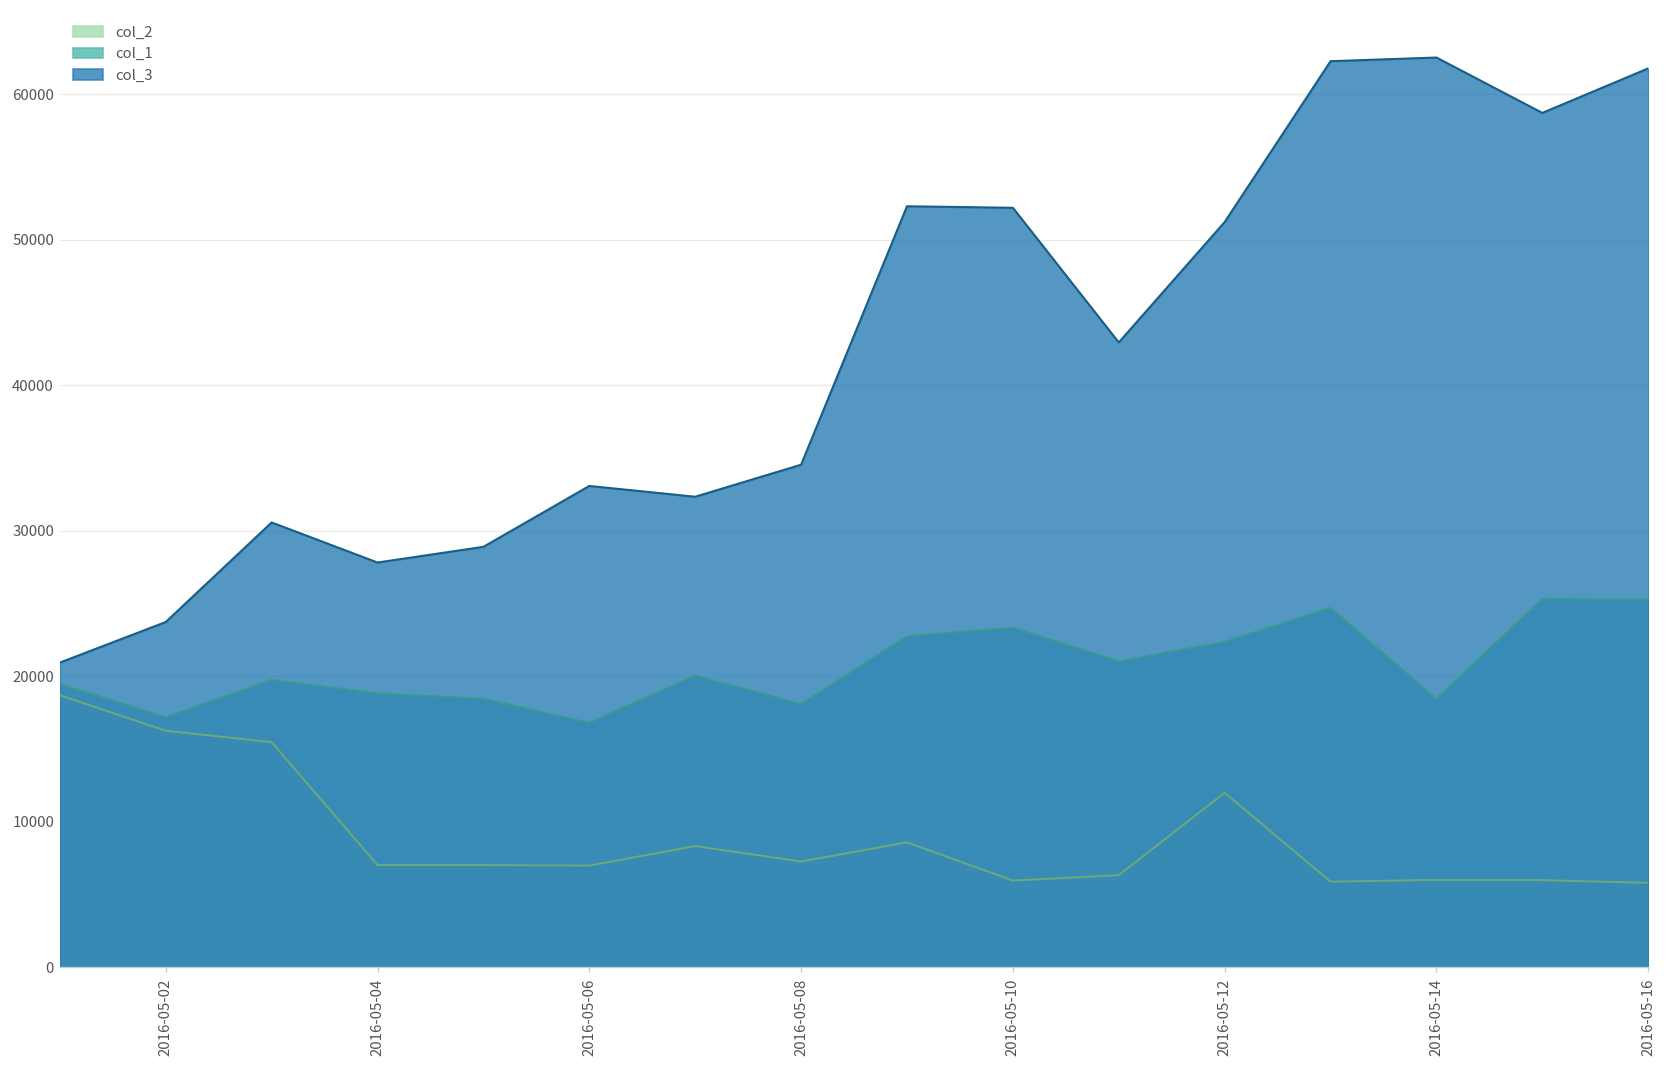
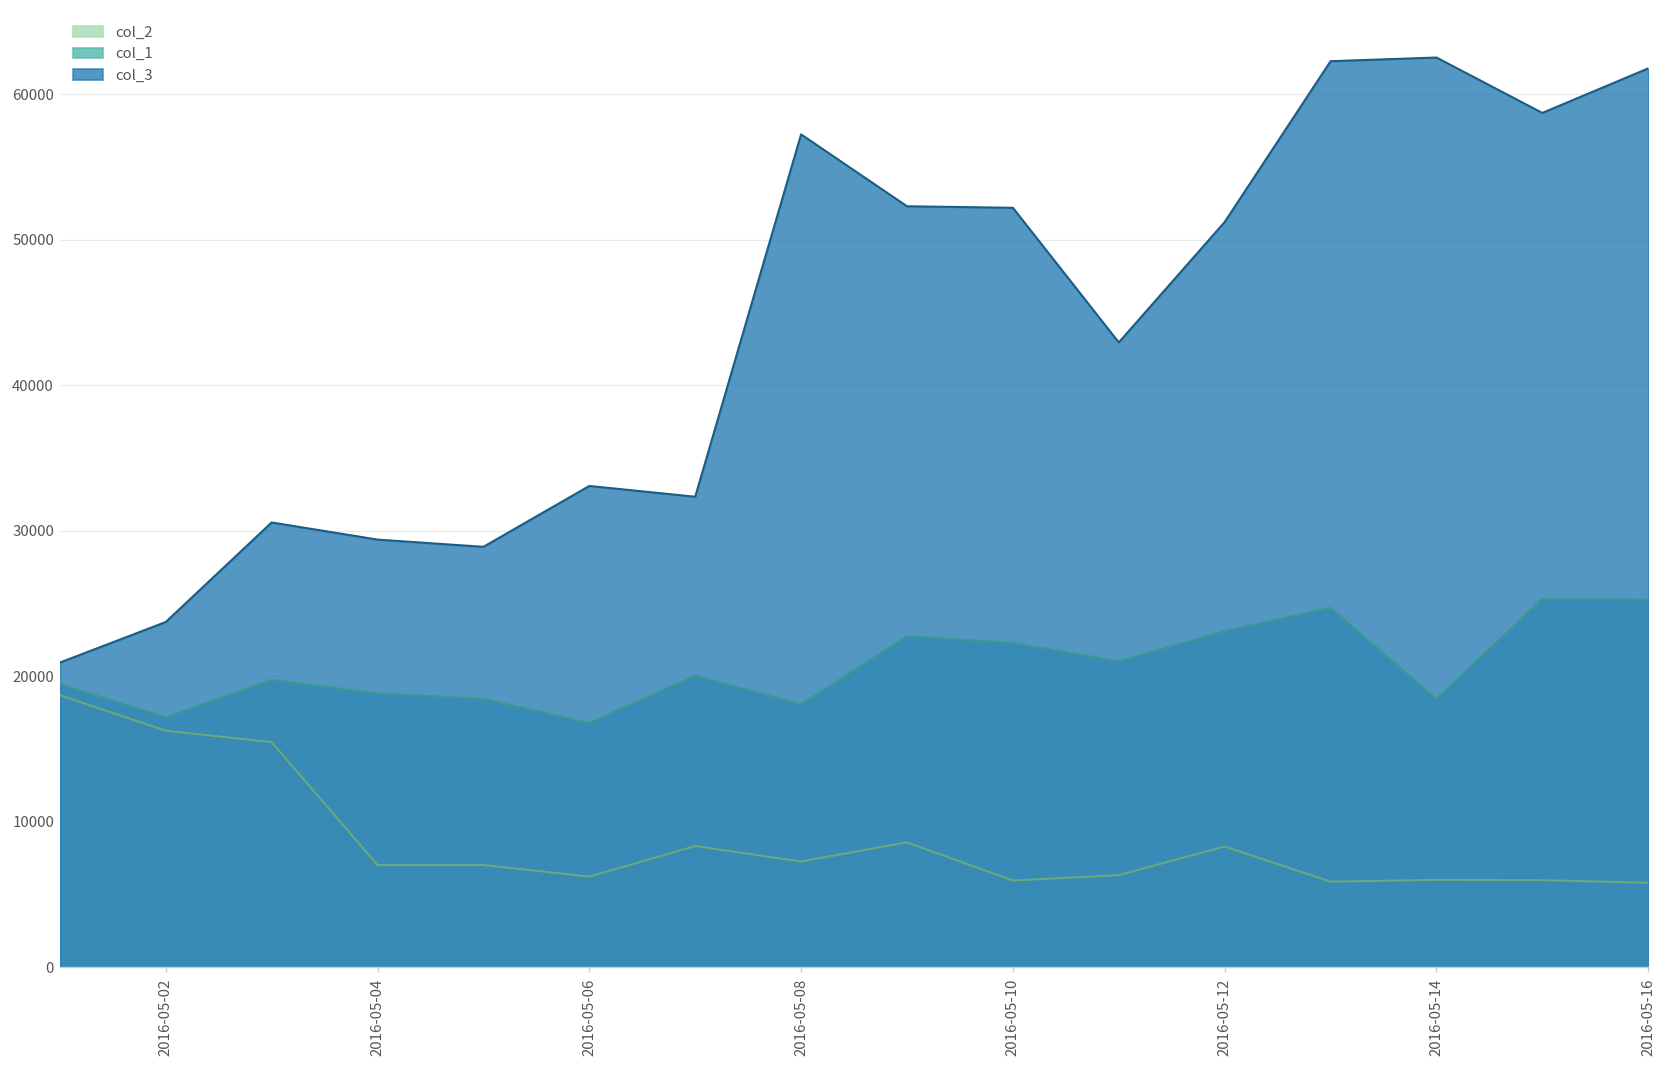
  {
    "col_2": {
      "2016-05-02": 16300,
      "2016-05-04": 7000,
-     "2016-05-06": 7000,
+     "2016-05-06": 6200,
      "2016-05-08": 7300,
      "2016-05-10": 6000,
-     "2016-05-12": 12000,
+     "2016-05-12": 8300,
      "2016-05-14": 6000,
      "2016-05-16": 5800
    },
    "col_1": {
      "2016-05-02": 17200,
      "2016-05-04": 18800,
      "2016-05-06": 16800,
      "2016-05-08": 18100,
-     "2016-05-10": 23300,
-     "2016-05-12": 22400,
+     "2016-05-10": 22300,
+     "2016-05-12": 23100,
      "2016-05-14": 18400,
      "2016-05-16": 25300
    },
    "col_3": {
      "2016-05-02": 23700,
-     "2016-05-04": 27800,
+     "2016-05-04": 29400,
      "2016-05-06": 33100,
-     "2016-05-08": 34600,
+     "2016-05-08": 57300,
      "2016-05-10": 52200,
      "2016-05-12": 51200,
      "2016-05-14": 62500,
      "2016-05-16": 61800
    }
  }
